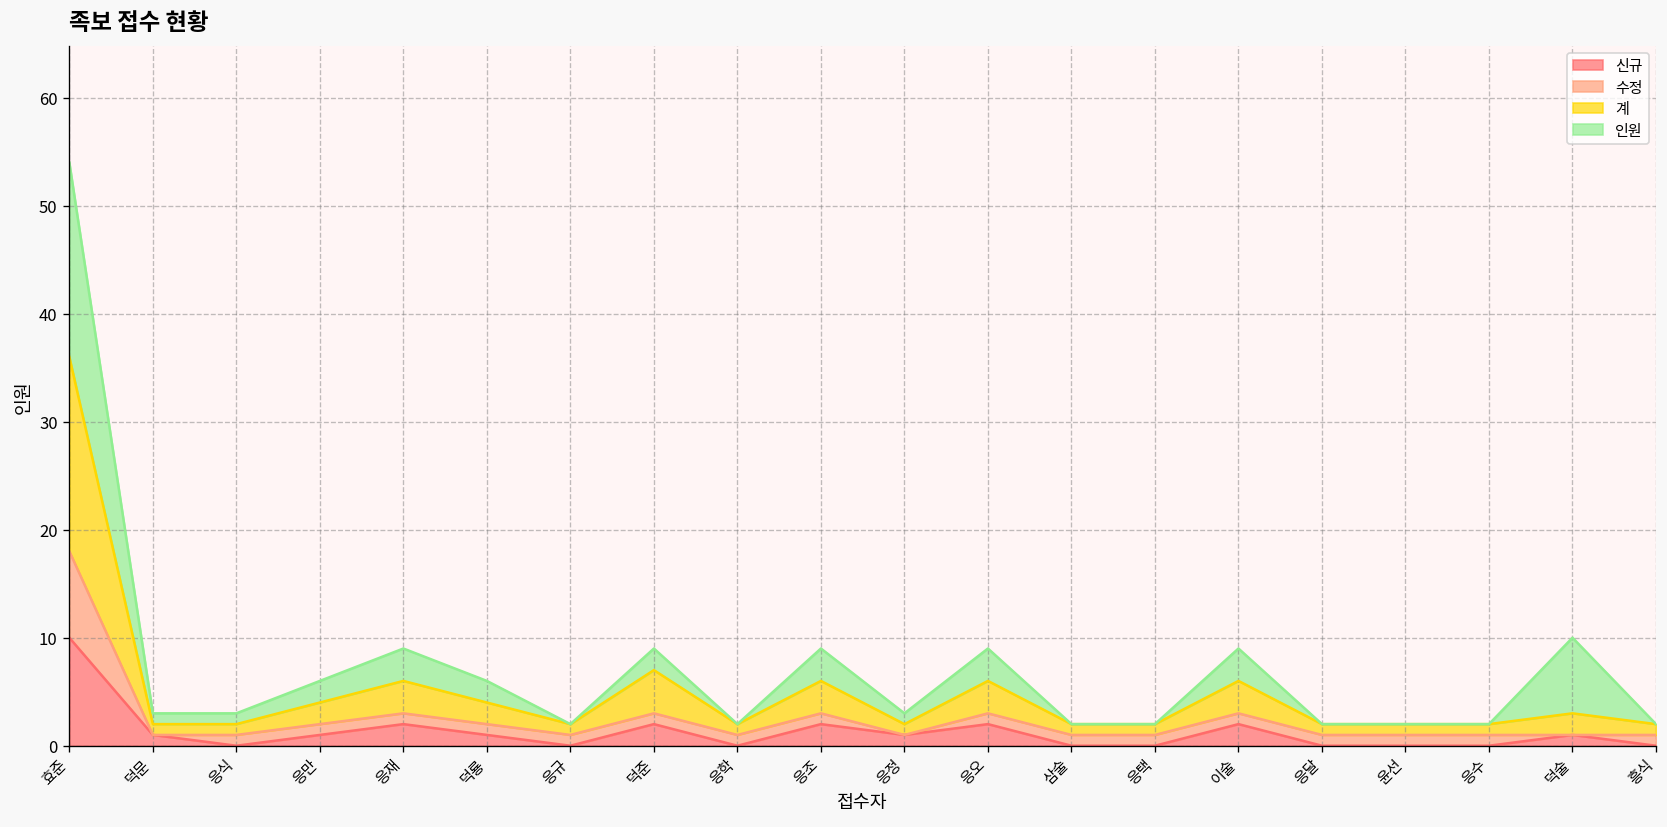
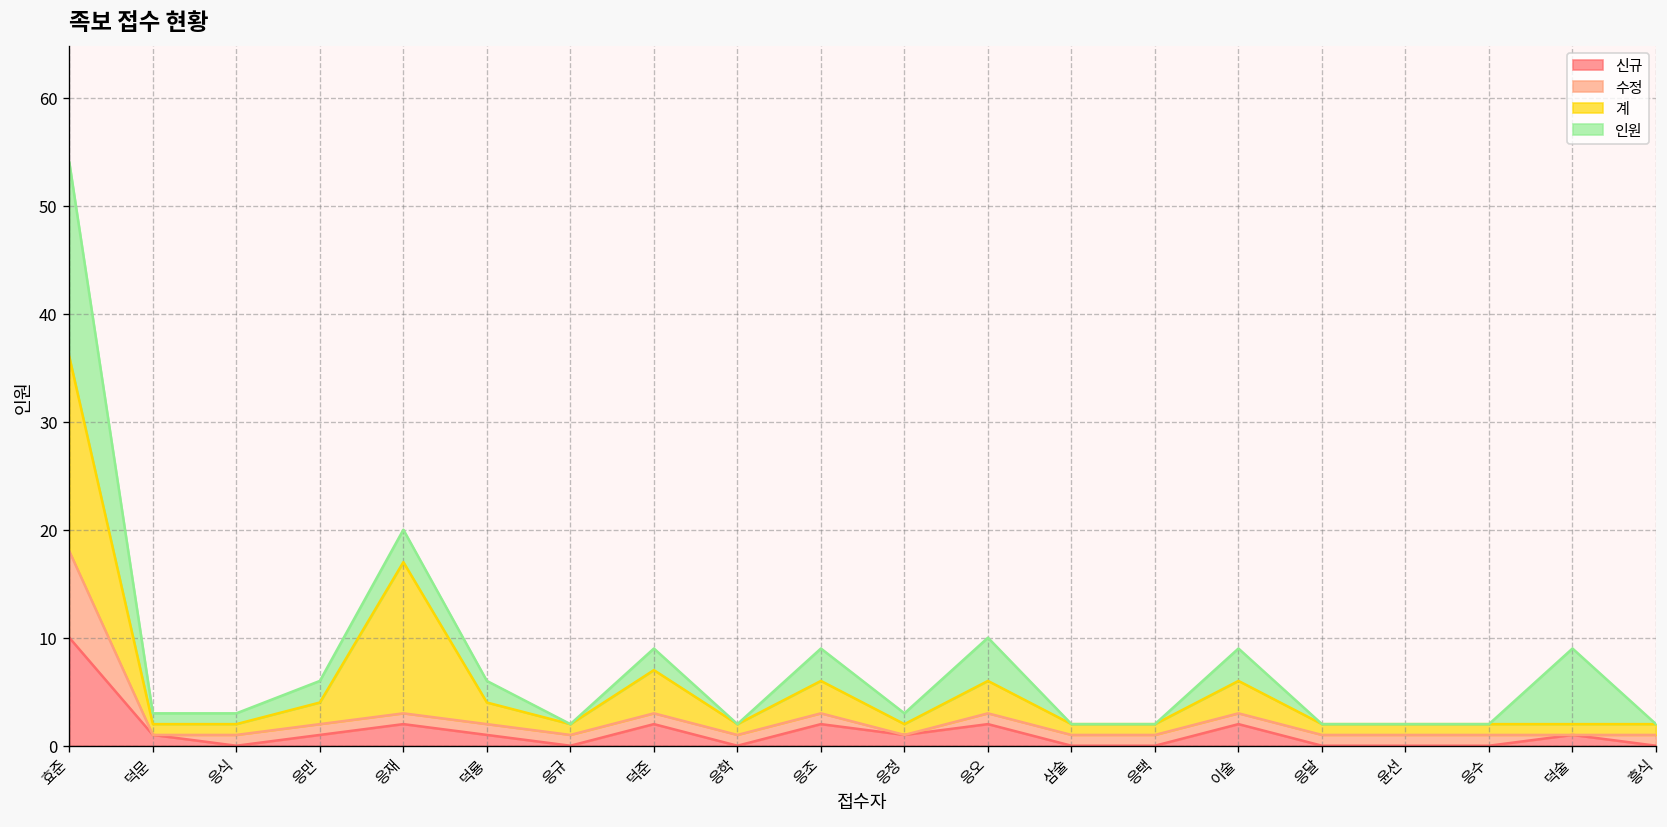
  {
    "계": {
      "효준": 18,
      "덕문": 1,
      "응식": 1,
      "응만": 2,
-     "응재": 3,
+     "응재": 14,
      "덕룡": 2,
      "덕준": 4,
      "응조": 3,
      "응정": 1,
      "응오": 3,
      "이술": 3,
-     "덕술": 2
+     "덕술": 1
    },
    "인원": {
      "효준": 18,
      "덕문": 1,
      "응식": 1,
      "응만": 2,
      "응재": 3,
      "덕룡": 2,
      "덕준": 2,
      "응조": 3,
      "응정": 1,
-     "응오": 3,
+     "응오": 4,
      "이술": 3,
      "덕술": 7
    }
  }
